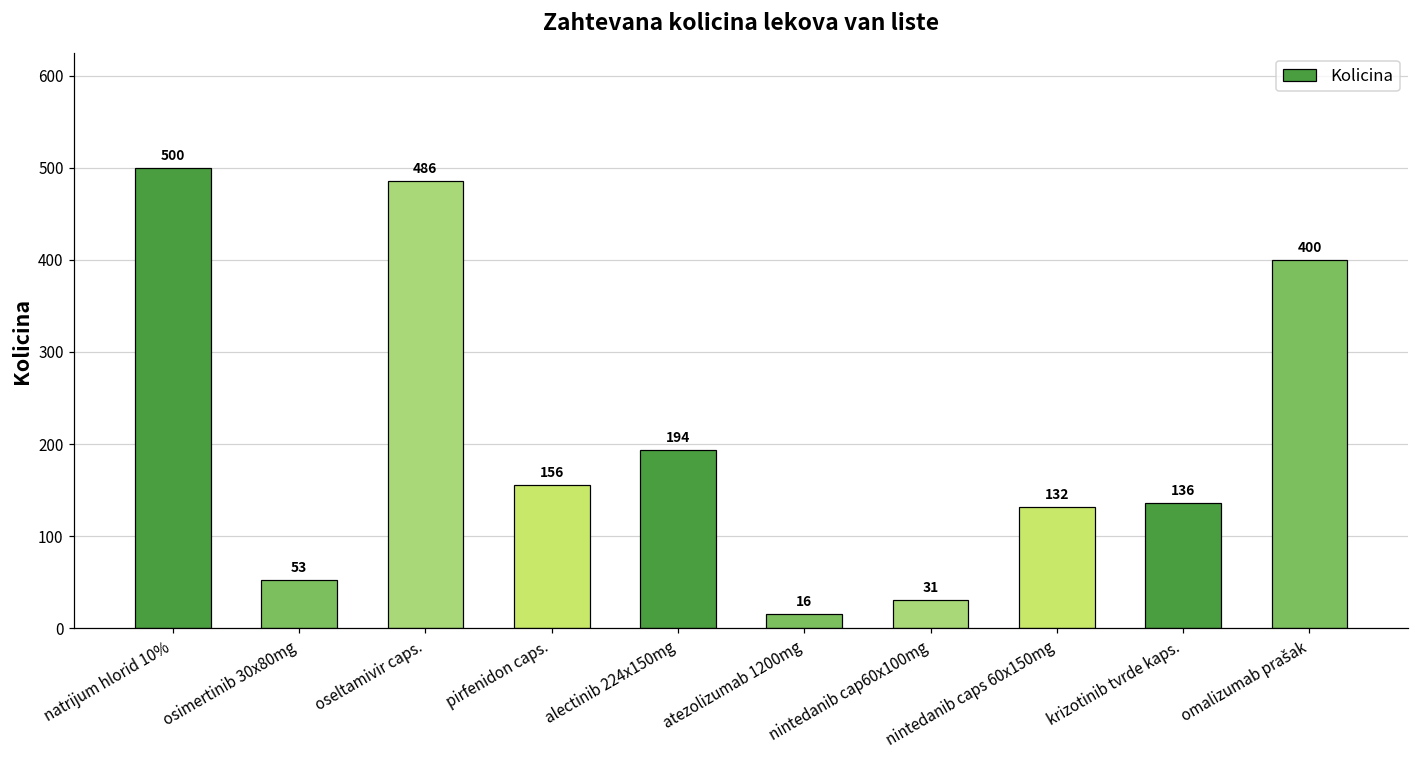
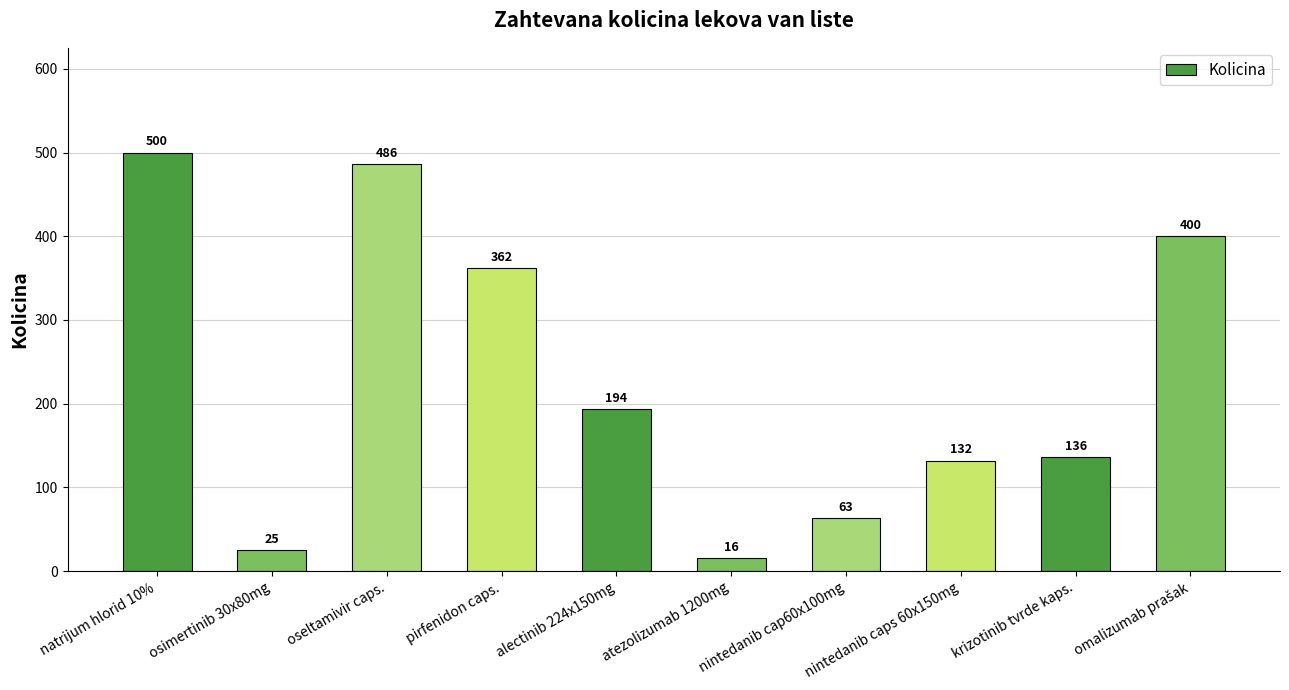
  {
    "natrijum hlorid 10%": 500,
-   "osimertinib 30x80mg": 53,
+   "osimertinib 30x80mg": 25,
    "oseltamivir caps.": 486,
-   "pirfenidon caps.": 156,
+   "pirfenidon caps.": 362,
    "alectinib 224x150mg": 194,
    "atezolizumab 1200mg": 16,
-   "nintedanib cap60x100mg": 31,
+   "nintedanib cap60x100mg": 63,
    "nintedanib caps 60x150mg": 132,
    "krizotinib tvrde kaps.": 136,
    "omalizumab prašak": 400
  }
